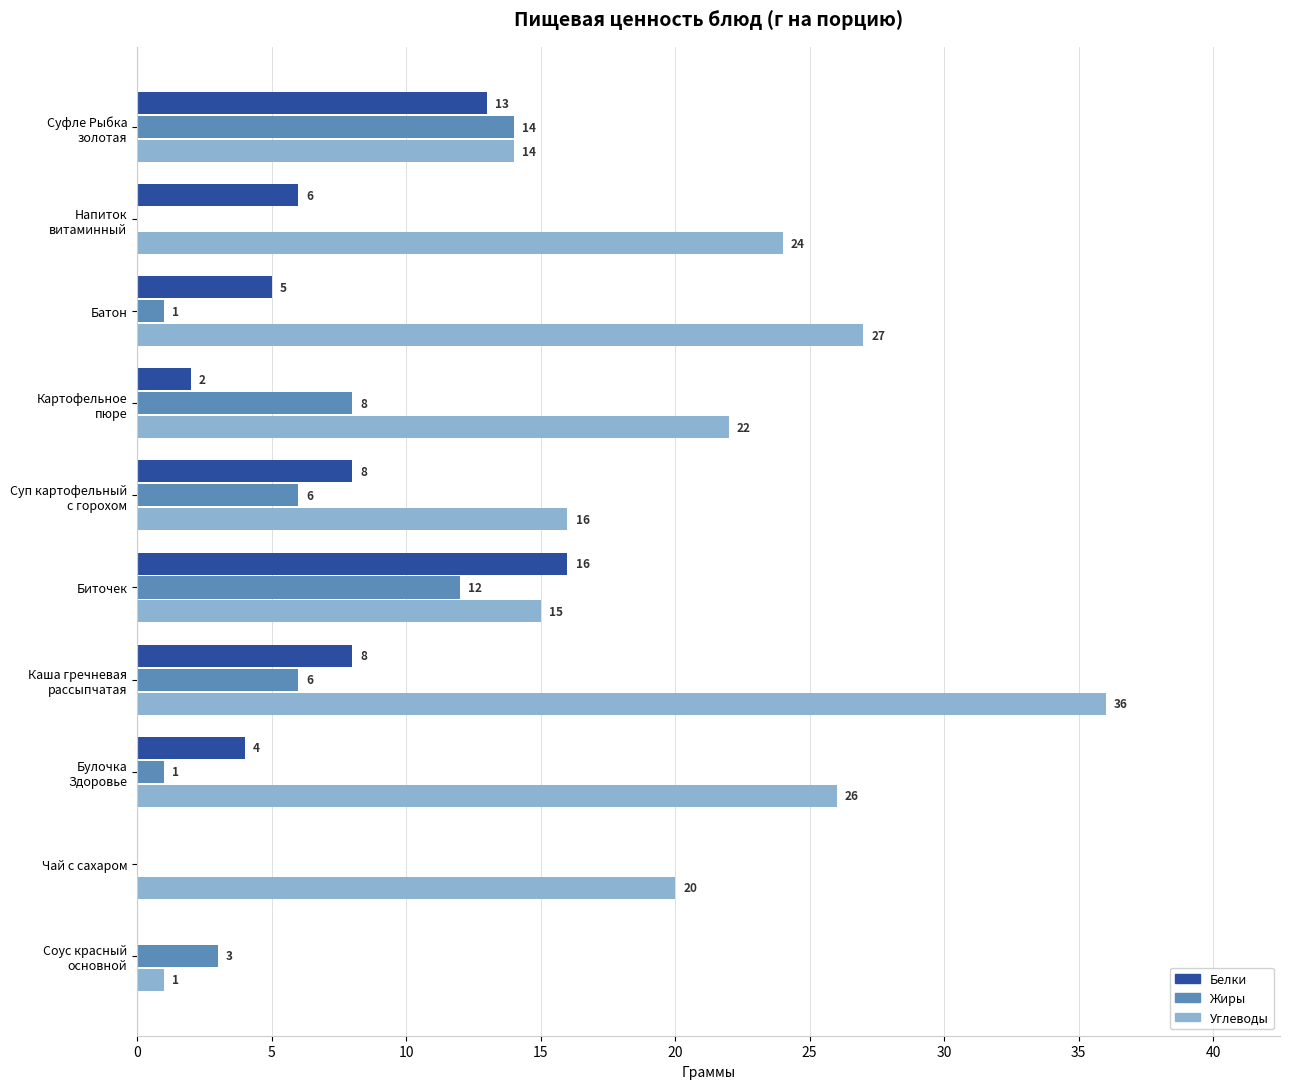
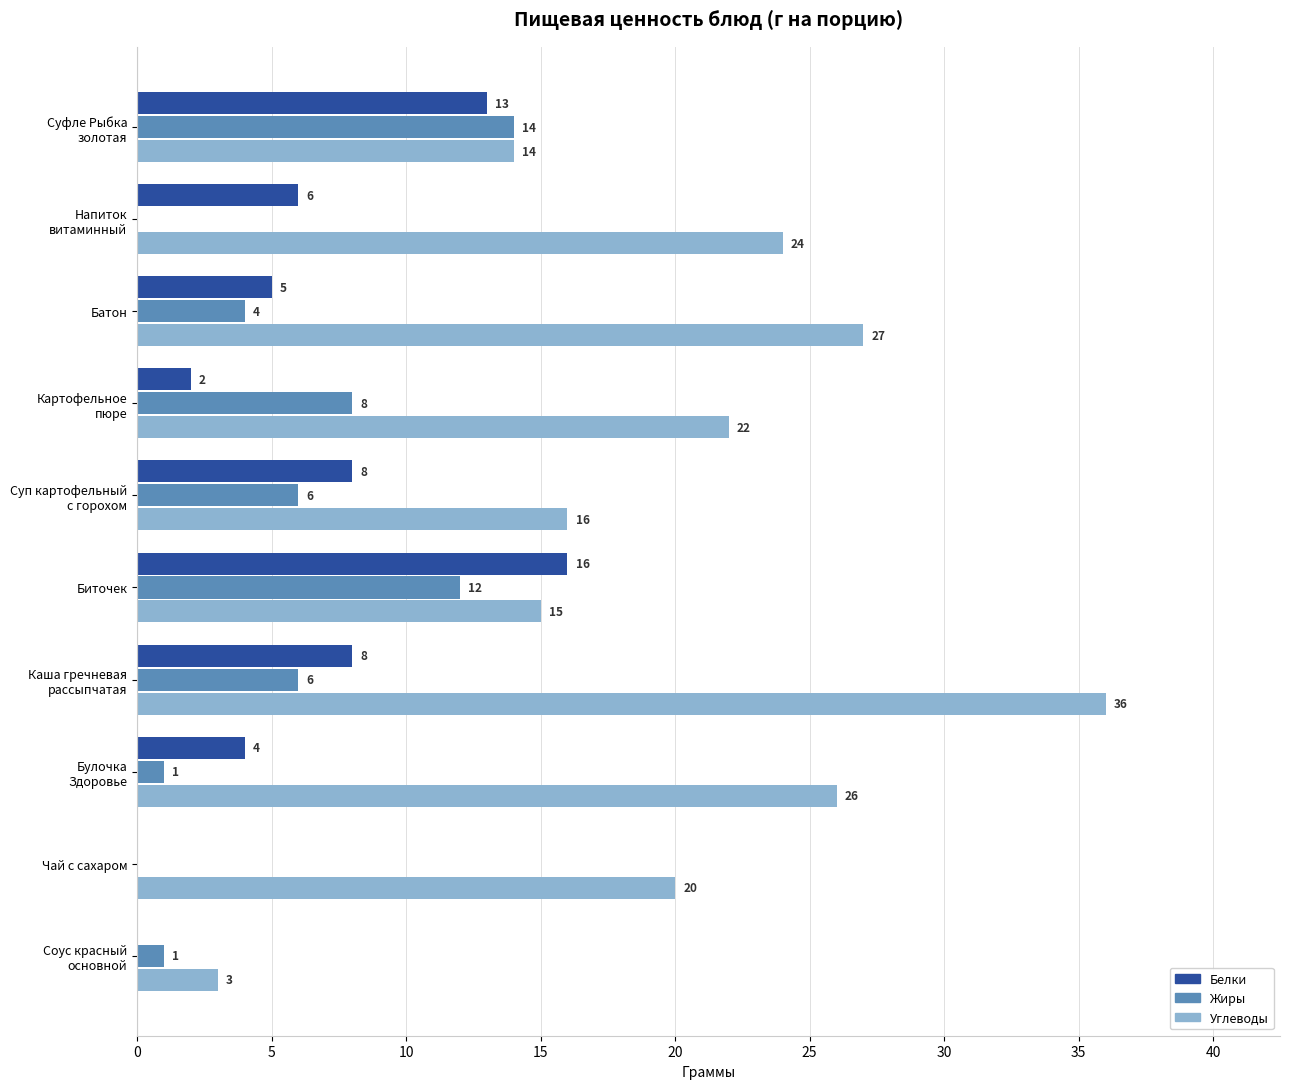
  {
    "Белки": {
      "Суфле Рыбка золотая": 13,
      "Напиток витаминный": 6,
      "Батон": 5,
      "Картофельное пюре": 2,
      "Суп картофельный с горохом": 8,
      "Биточек": 16,
      "Каша гречневая рассыпчатая": 8,
      "Булочка Здоровье": 4
    },
    "Жиры": {
      "Суфле Рыбка золотая": 14,
-     "Батон": 1,
+     "Батон": 4,
      "Картофельное пюре": 8,
      "Суп картофельный с горохом": 6,
      "Биточек": 12,
      "Каша гречневая рассыпчатая": 6,
      "Булочка Здоровье": 1,
-     "Соус красный основной": 3
+     "Соус красный основной": 1
    },
    "Углеводы": {
      "Суфле Рыбка золотая": 14,
      "Напиток витаминный": 24,
      "Батон": 27,
      "Картофельное пюре": 22,
      "Суп картофельный с горохом": 16,
      "Биточек": 15,
      "Каша гречневая рассыпчатая": 36,
      "Булочка Здоровье": 26,
      "Чай с сахаром": 20,
-     "Соус красный основной": 1
+     "Соус красный основной": 3
    }
  }
